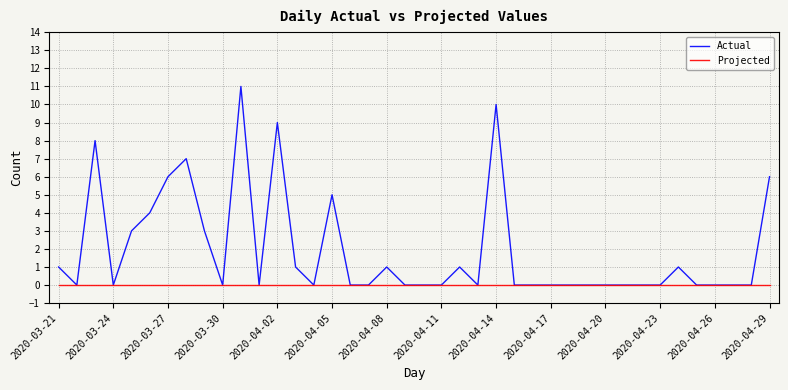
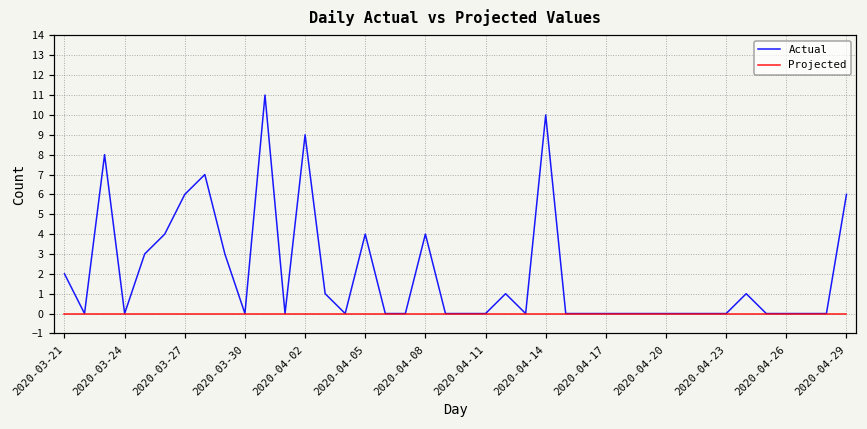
  {
    "Actual": {
-     "2020-03-21": 1,
+     "2020-03-21": 2,
      "2020-03-27": 6,
      "2020-04-02": 9,
-     "2020-04-05": 5,
-     "2020-04-08": 1,
+     "2020-04-05": 4,
+     "2020-04-08": 4,
      "2020-04-14": 10,
      "2020-04-29": 6
    },
    "Projected": {
      "2020-03-21": 0,
      "2020-03-27": 0,
      "2020-04-02": 0,
      "2020-04-05": 0,
      "2020-04-08": 0,
      "2020-04-14": 0,
      "2020-04-29": 0
    }
  }
